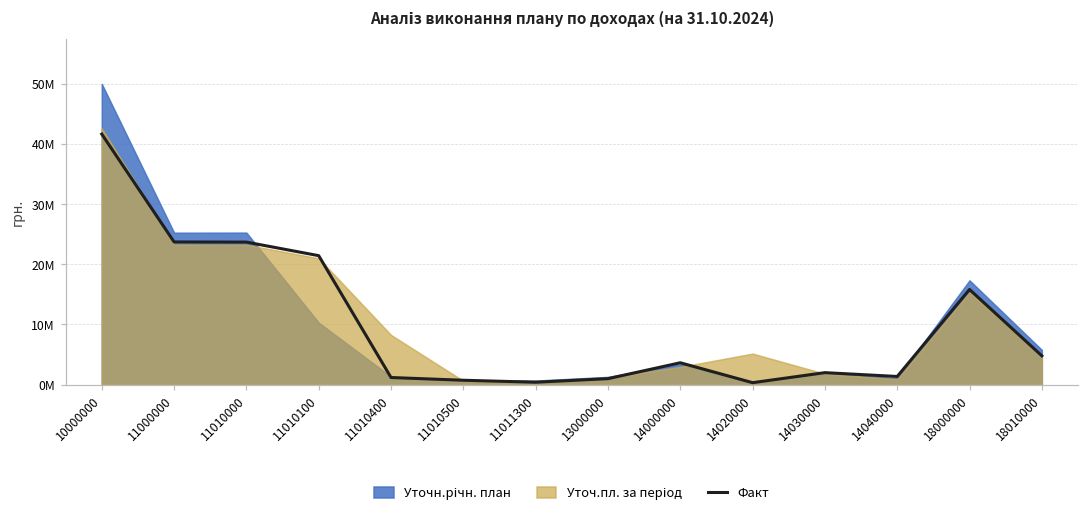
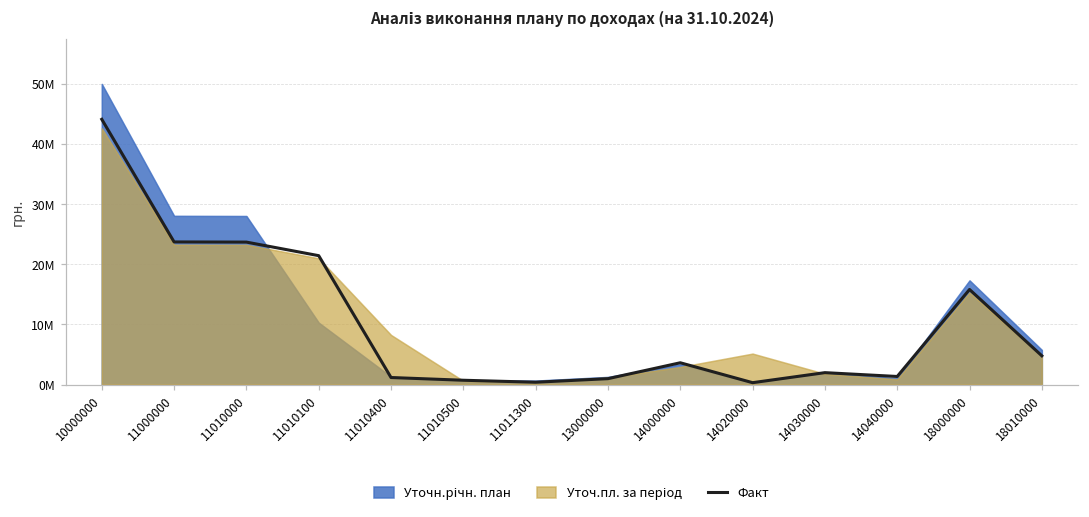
  {
    "Факт": {
-     "10000000": 42000000,
+     "10000000": 44000000,
      "18000000": 16000000
    },
    "Уточн.річн. план": {
      "10000000": 50000000,
-     "11000000": 25000000,
-     "11010000": 25000000,
+     "11000000": 28000000,
+     "11010000": 28000000,
      "11010100": 10000000,
      "18000000": 17000000,
      "18010000": 6000000
    },
    "Уточ.пл. за період": {
      "10000000": 43000000,
      "11010400": 8000000,
      "14020000": 5000000,
      "18000000": 15000000
    }
  }
